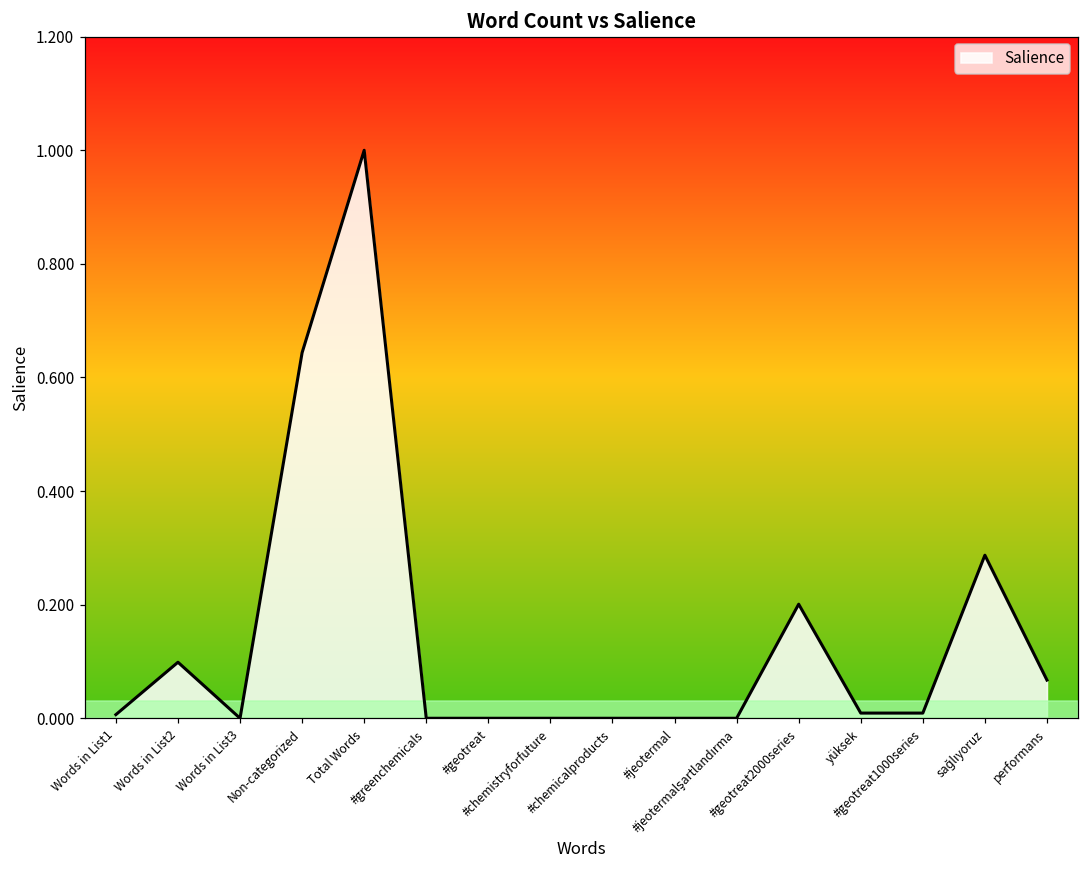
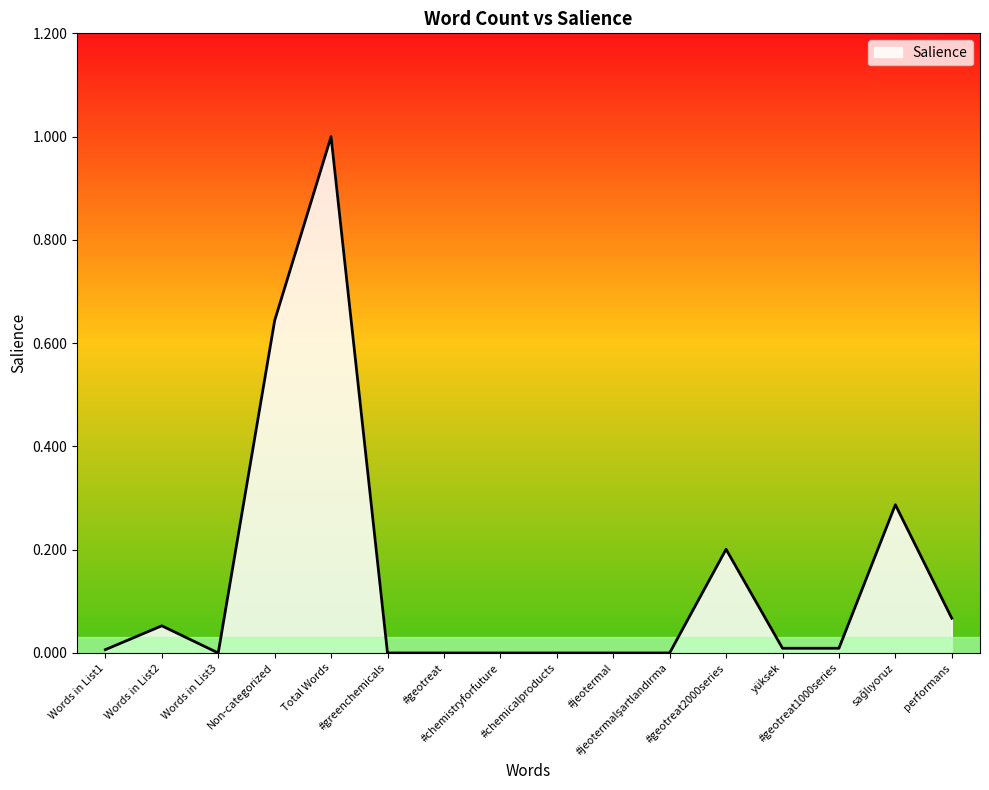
  {
-   "Words in List2": 0.10,
+   "Words in List2": 0.05,
    "Non-categorized": 0.64,
    "Total Words": 1.00,
    "#geotreat2000series": 0.20,
    "sağlıyoruz": 0.29,
    "performans": 0.07
  }
